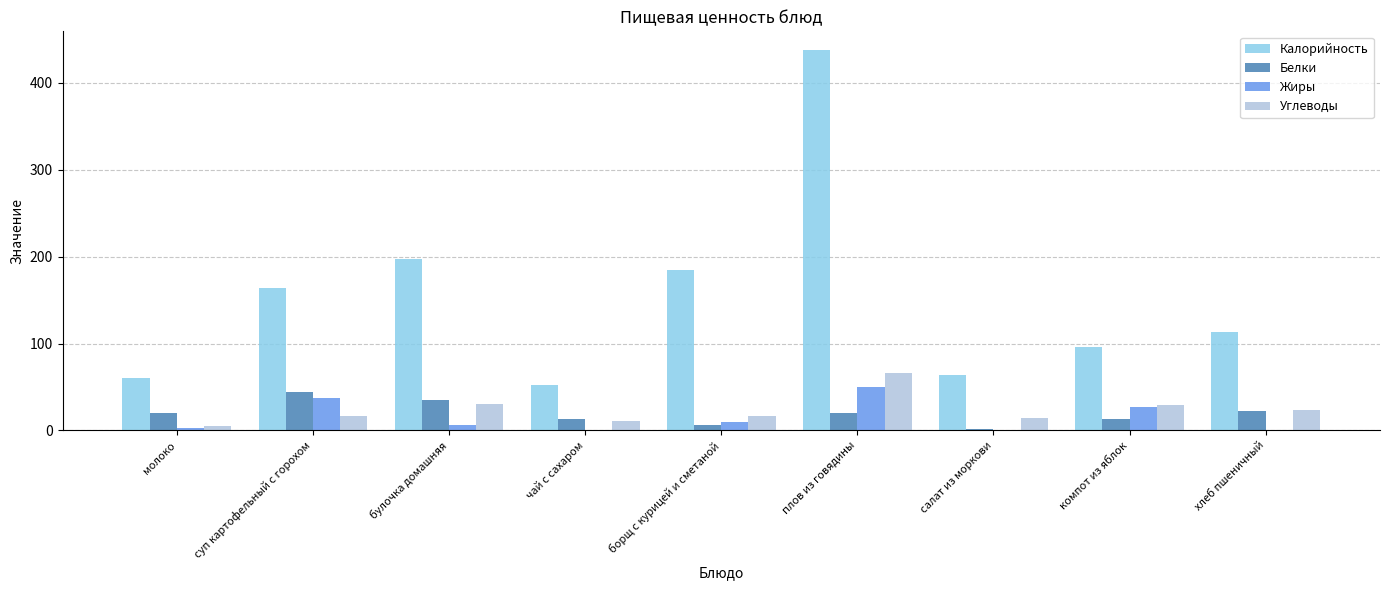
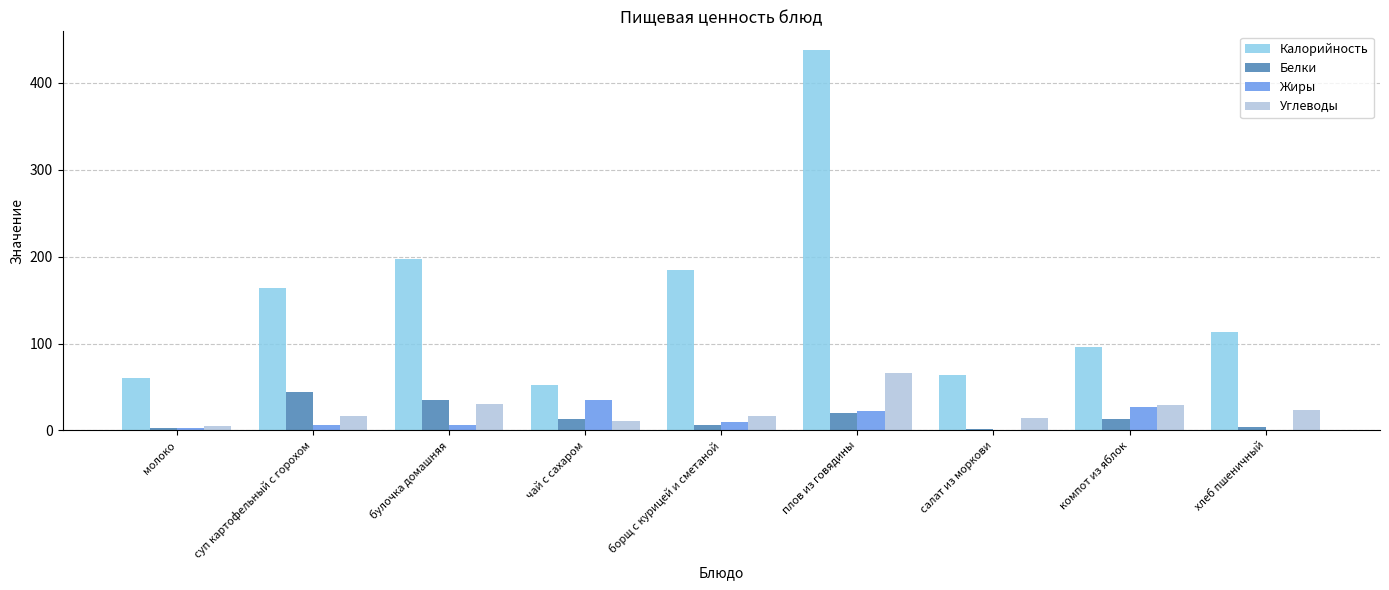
  {
    "Белки": {
-     "молоко": 20,
+     "молоко": 0,
      "суп картофельный с горохом": 40,
      "булочка домашняя": 30,
      "чай с сахаром": 10,
      "борщ с курицей и сметаной": 10,
      "плов из говядины": 20,
      "компот из яблок": 10,
-     "хлеб пшеничный": 20
+     "хлеб пшеничный": 0
    },
    "Жиры": {
      "молоко": 0,
-     "суп картофельный с горохом": 40,
+     "суп картофельный с горохом": 10,
      "булочка домашняя": 10,
-     "чай с сахаром": 0,
+     "чай с сахаром": 40,
      "борщ с курицей и сметаной": 10,
-     "плов из говядины": 50,
+     "плов из говядины": 20,
      "компот из яблок": 30
    }
  }
